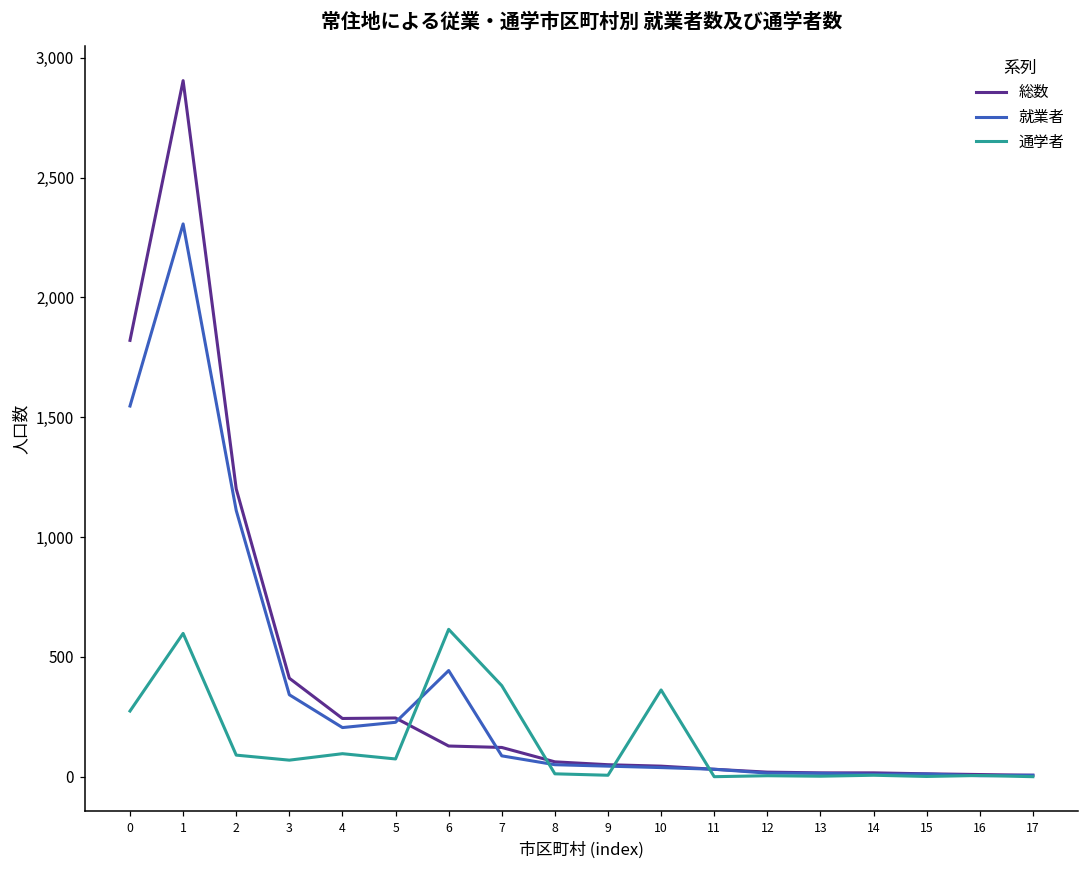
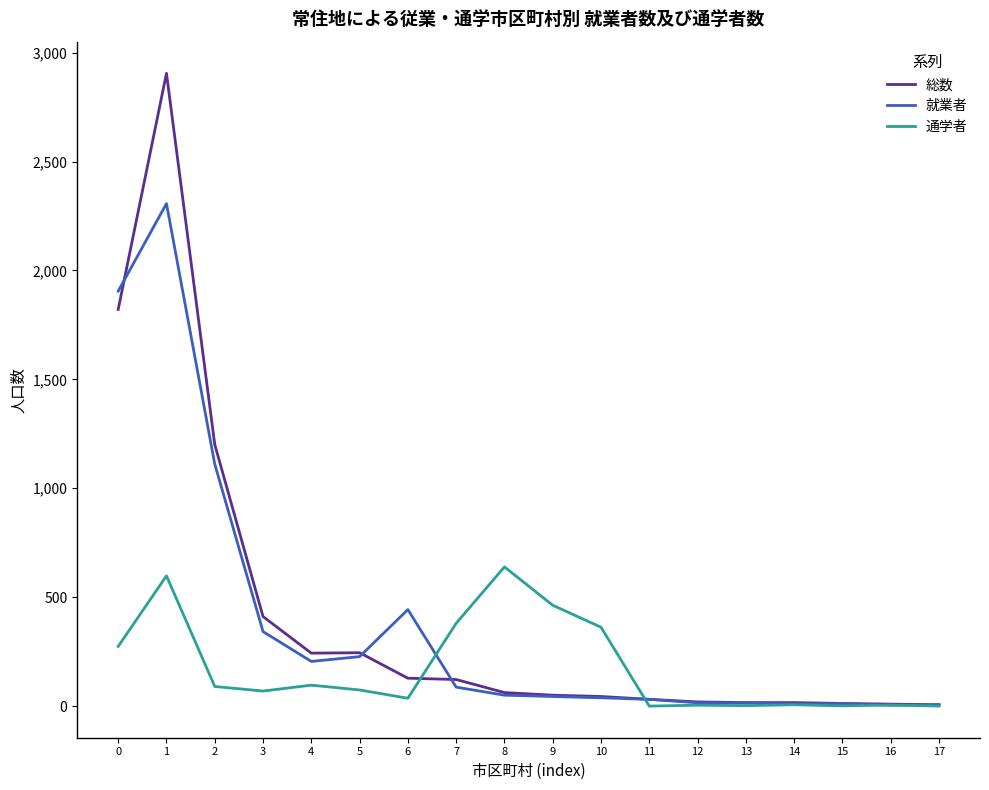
  {
    "総数": {
      "0": "1,820",
      "1": "2,910",
      "2": "1,200",
      "3": "410",
      "4": "240",
      "5": "250",
      "6": "130",
      "7": "120",
      "8": "60"
    },
    "就業者": {
-     "0": "1,550",
+     "0": "1,910",
      "1": "2,310",
      "2": "1,110",
      "3": "340",
      "4": "210",
      "5": "230",
      "6": "440",
      "7": "90",
      "8": "50"
    },
    "通学者": {
      "0": "270",
      "1": "600",
      "2": "90",
      "3": "70",
      "4": "100",
      "5": "70",
-     "6": "620",
+     "6": "40",
      "7": "380",
-     "8": "10",
-     "9": "10",
+     "8": "640",
+     "9": "460",
      "10": "360",
      "11": "0",
      "13": "0"
    }
  }
